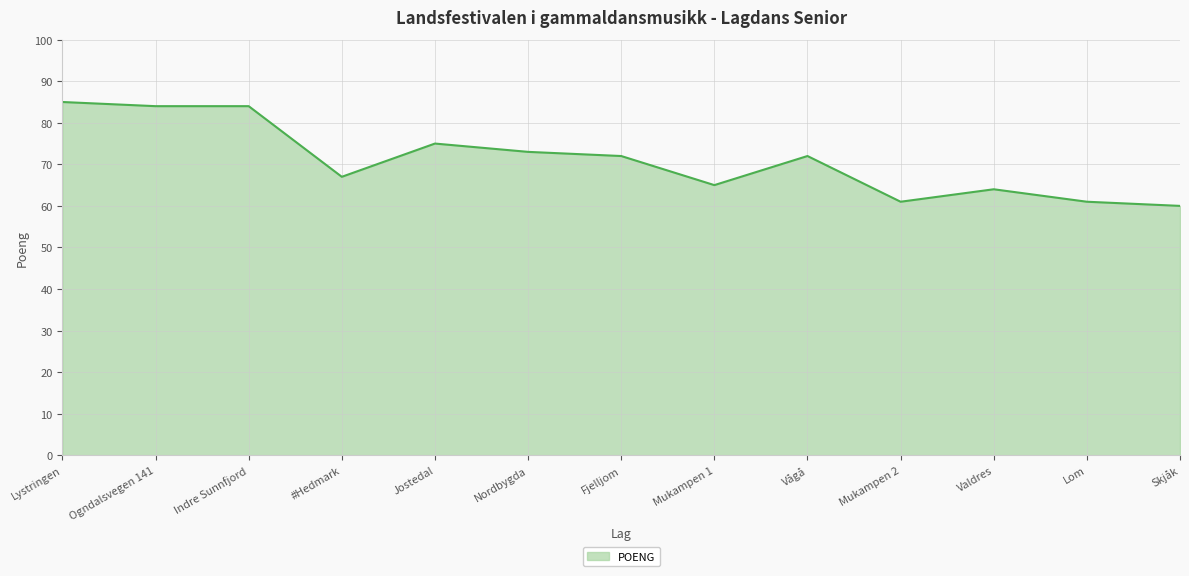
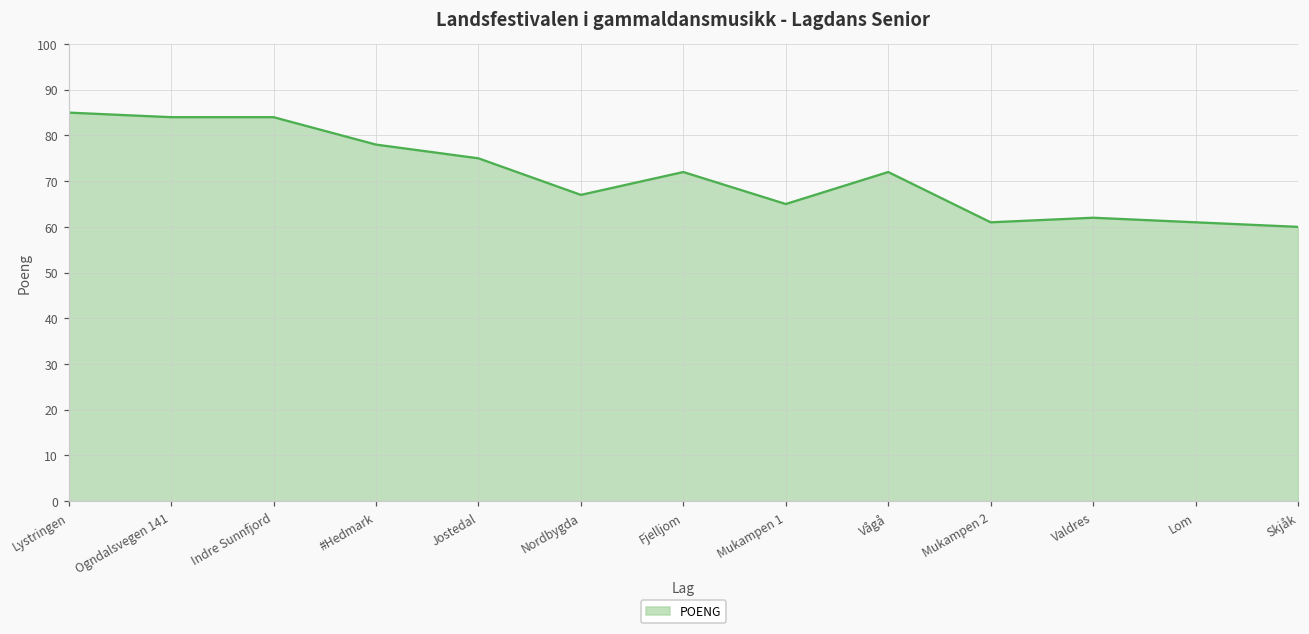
  {
    "Lystringen": 85,
    "Ogndalsvegen 141": 84,
    "Indre Sunnfjord": 84,
-   "#Hedmark": 67,
+   "#Hedmark": 78,
    "Jostedal": 75,
-   "Nordbygda": 73,
+   "Nordbygda": 67,
    "Fjelljom": 72,
    "Mukampen 1": 65,
    "Vågå": 72,
    "Mukampen 2": 61,
-   "Valdres": 64,
+   "Valdres": 62,
    "Lom": 61,
    "Skjåk": 60
  }
